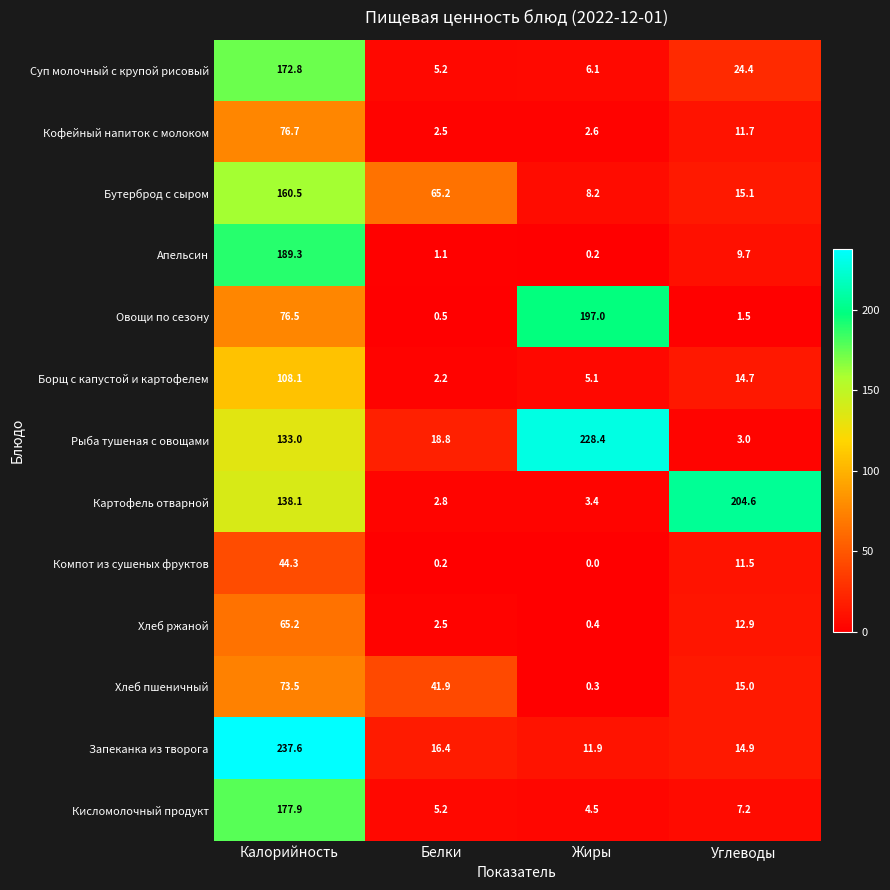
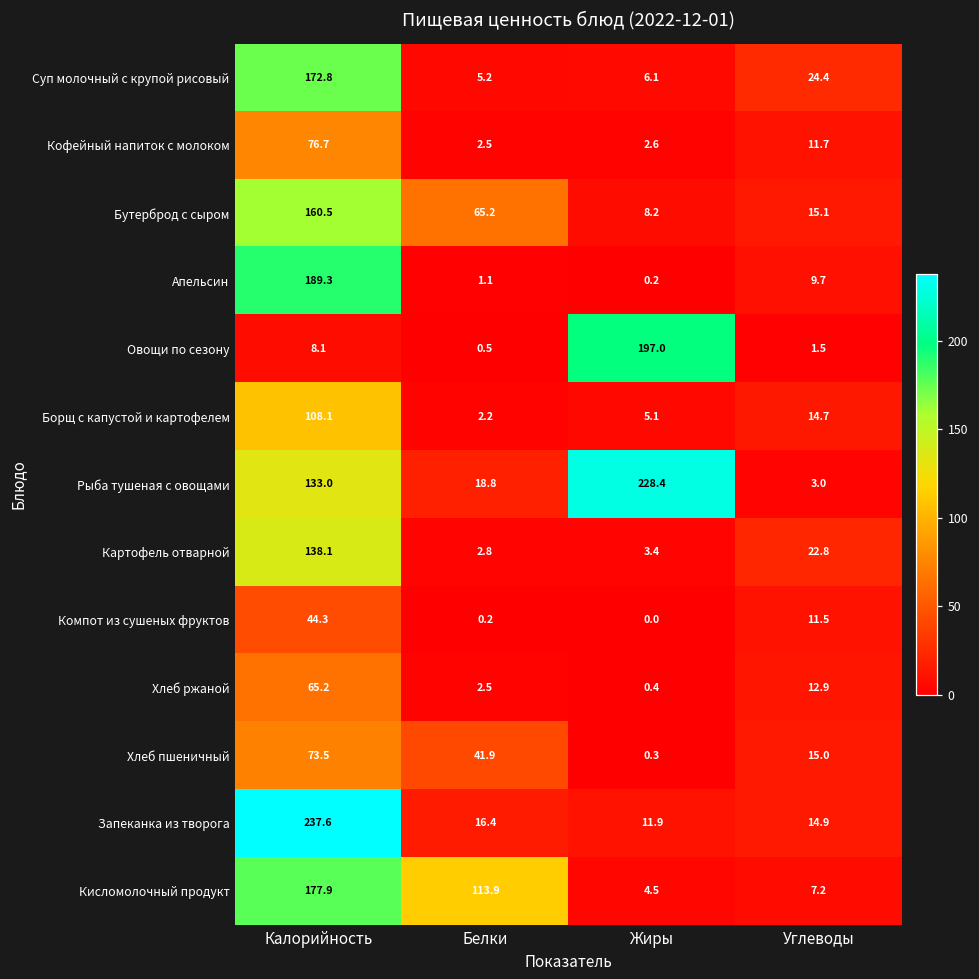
  {
    "Суп молочный с крупой рисовый": {
      "Калорийность": 172.8,
      "Белки": 5.2,
      "Жиры": 6.1,
      "Углеводы": 24.4
    },
    "Кофейный напиток с молоком": {
      "Калорийность": 76.7,
      "Белки": 2.5,
      "Жиры": 2.6,
      "Углеводы": 11.7
    },
    "Бутерброд с сыром": {
      "Калорийность": 160.5,
      "Белки": 65.2,
      "Жиры": 8.2,
      "Углеводы": 15.1
    },
    "Апельсин": {
      "Калорийность": 189.3,
      "Белки": 1.1,
      "Жиры": 0.2,
      "Углеводы": 9.7
    },
    "Овощи по сезону": {
-     "Калорийность": 76.5,
+     "Калорийность": 8.1,
      "Белки": 0.5,
      "Жиры": 197.0,
      "Углеводы": 1.5
    },
    "Борщ с капустой и картофелем": {
      "Калорийность": 108.1,
      "Белки": 2.2,
      "Жиры": 5.1,
      "Углеводы": 14.7
    },
    "Рыба тушеная с овощами": {
      "Калорийность": 133.0,
      "Белки": 18.8,
      "Жиры": 228.4,
      "Углеводы": 3.0
    },
    "Картофель отварной": {
      "Калорийность": 138.1,
      "Белки": 2.8,
      "Жиры": 3.4,
-     "Углеводы": 204.6
+     "Углеводы": 22.8
    },
    "Компот из сушеных фруктов": {
      "Калорийность": 44.3,
      "Белки": 0.2,
      "Жиры": 0.0,
      "Углеводы": 11.5
    },
    "Хлеб ржаной": {
      "Калорийность": 65.2,
      "Белки": 2.5,
      "Жиры": 0.4,
      "Углеводы": 12.9
    },
    "Хлеб пшеничный": {
      "Калорийность": 73.5,
      "Белки": 41.9,
      "Жиры": 0.3,
      "Углеводы": 15.0
    },
    "Запеканка из творога": {
      "Калорийность": 237.6,
      "Белки": 16.4,
      "Жиры": 11.9,
      "Углеводы": 14.9
    },
    "Кисломолочный продукт": {
      "Калорийность": 177.9,
-     "Белки": 5.2,
+     "Белки": 113.9,
      "Жиры": 4.5,
      "Углеводы": 7.2
    }
  }
